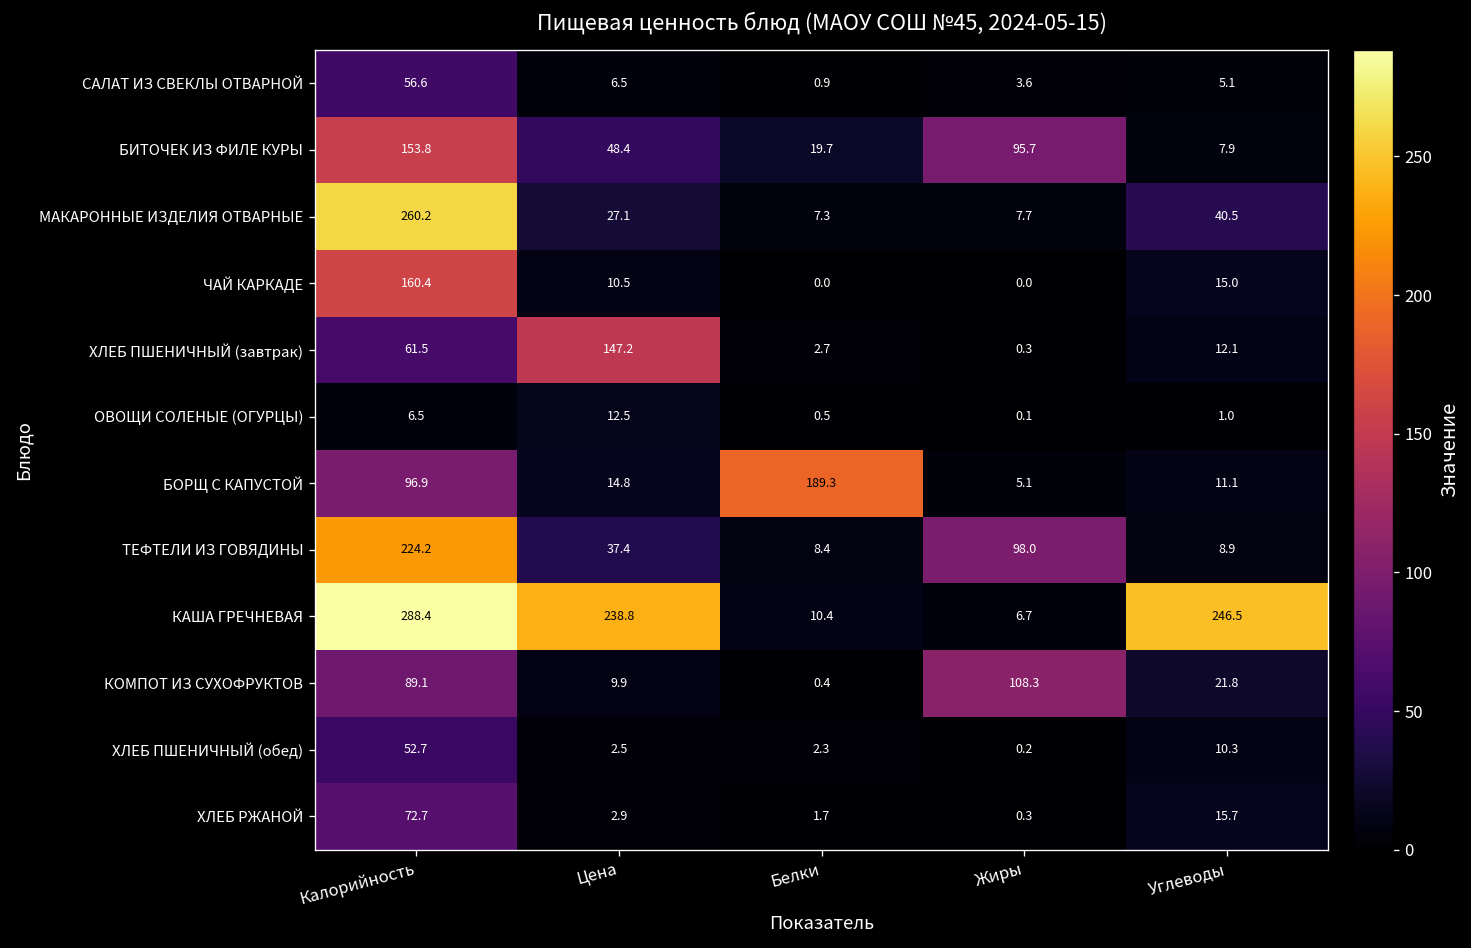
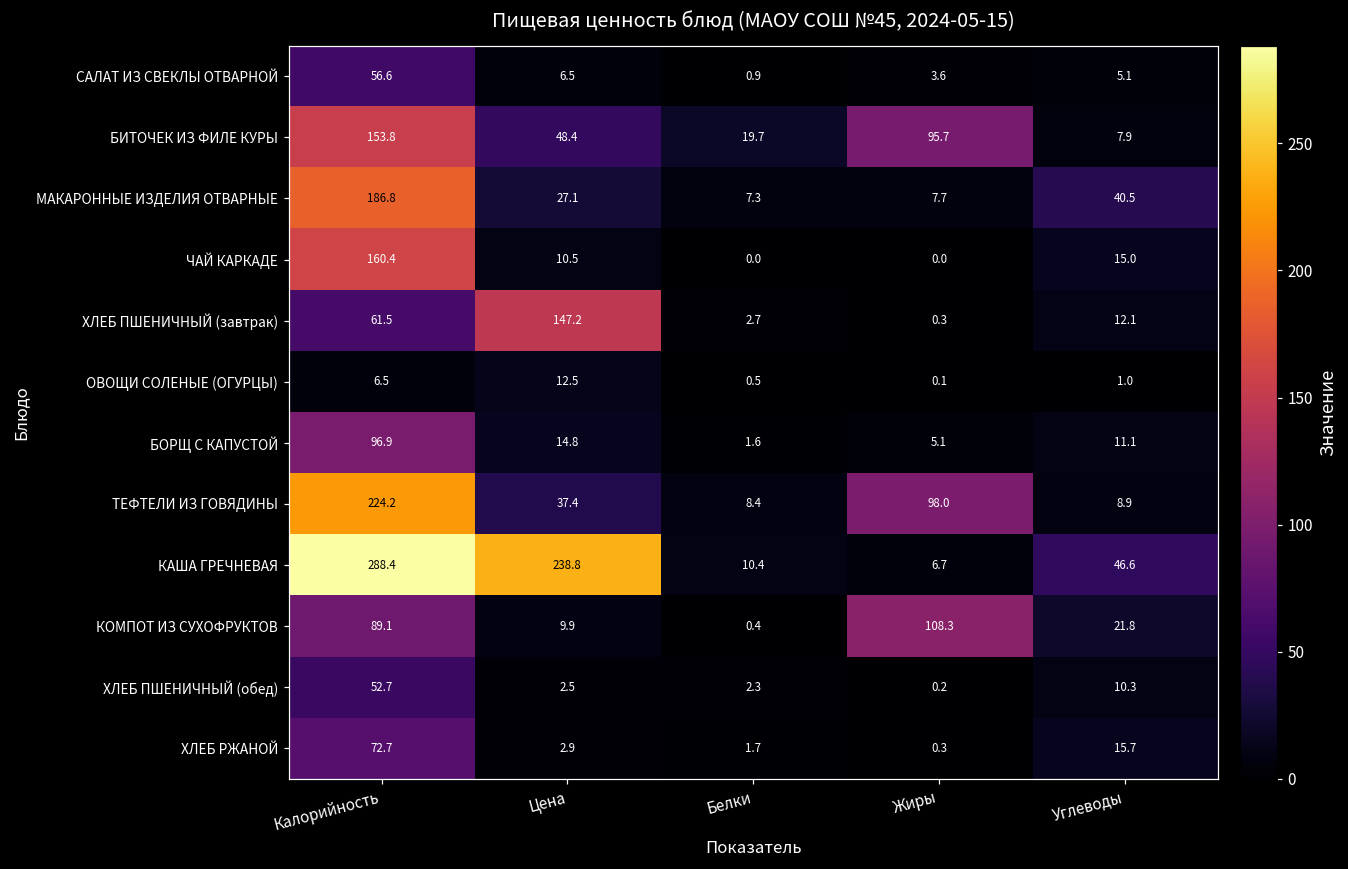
  {
    "САЛАТ ИЗ СВЕКЛЫ ОТВАРНОЙ": {
      "Калорийность": 56.6,
      "Цена": 6.5,
      "Белки": 0.9,
      "Жиры": 3.6,
      "Углеводы": 5.1
    },
    "БИТОЧЕК ИЗ ФИЛЕ КУРЫ": {
      "Калорийность": 153.8,
      "Цена": 48.4,
      "Белки": 19.7,
      "Жиры": 95.7,
      "Углеводы": 7.9
    },
    "МАКАРОННЫЕ ИЗДЕЛИЯ ОТВАРНЫЕ": {
-     "Калорийность": 260.2,
+     "Калорийность": 186.8,
      "Цена": 27.1,
      "Белки": 7.3,
      "Жиры": 7.7,
      "Углеводы": 40.5
    },
    "ЧАЙ КАРКАДЕ": {
      "Калорийность": 160.4,
      "Цена": 10.5,
      "Белки": 0.0,
      "Жиры": 0.0,
      "Углеводы": 15.0
    },
    "ХЛЕБ ПШЕНИЧНЫЙ (завтрак)": {
      "Калорийность": 61.5,
      "Цена": 147.2,
      "Белки": 2.7,
      "Жиры": 0.3,
      "Углеводы": 12.1
    },
    "ОВОЩИ СОЛЕНЫЕ (ОГУРЦЫ)": {
      "Калорийность": 6.5,
      "Цена": 12.5,
      "Белки": 0.5,
      "Жиры": 0.1,
      "Углеводы": 1.0
    },
    "БОРЩ С КАПУСТОЙ": {
      "Калорийность": 96.9,
      "Цена": 14.8,
-     "Белки": 189.3,
+     "Белки": 1.6,
      "Жиры": 5.1,
      "Углеводы": 11.1
    },
    "ТЕФТЕЛИ ИЗ ГОВЯДИНЫ": {
      "Калорийность": 224.2,
      "Цена": 37.4,
      "Белки": 8.4,
      "Жиры": 98.0,
      "Углеводы": 8.9
    },
    "КАША ГРЕЧНЕВАЯ": {
      "Калорийность": 288.4,
      "Цена": 238.8,
      "Белки": 10.4,
      "Жиры": 6.7,
-     "Углеводы": 246.5
+     "Углеводы": 46.6
    },
    "КОМПОТ ИЗ СУХОФРУКТОВ": {
      "Калорийность": 89.1,
      "Цена": 9.9,
      "Белки": 0.4,
      "Жиры": 108.3,
      "Углеводы": 21.8
    },
    "ХЛЕБ ПШЕНИЧНЫЙ (обед)": {
      "Калорийность": 52.7,
      "Цена": 2.5,
      "Белки": 2.3,
      "Жиры": 0.2,
      "Углеводы": 10.3
    },
    "ХЛЕБ РЖАНОЙ": {
      "Калорийность": 72.7,
      "Цена": 2.9,
      "Белки": 1.7,
      "Жиры": 0.3,
      "Углеводы": 15.7
    }
  }
